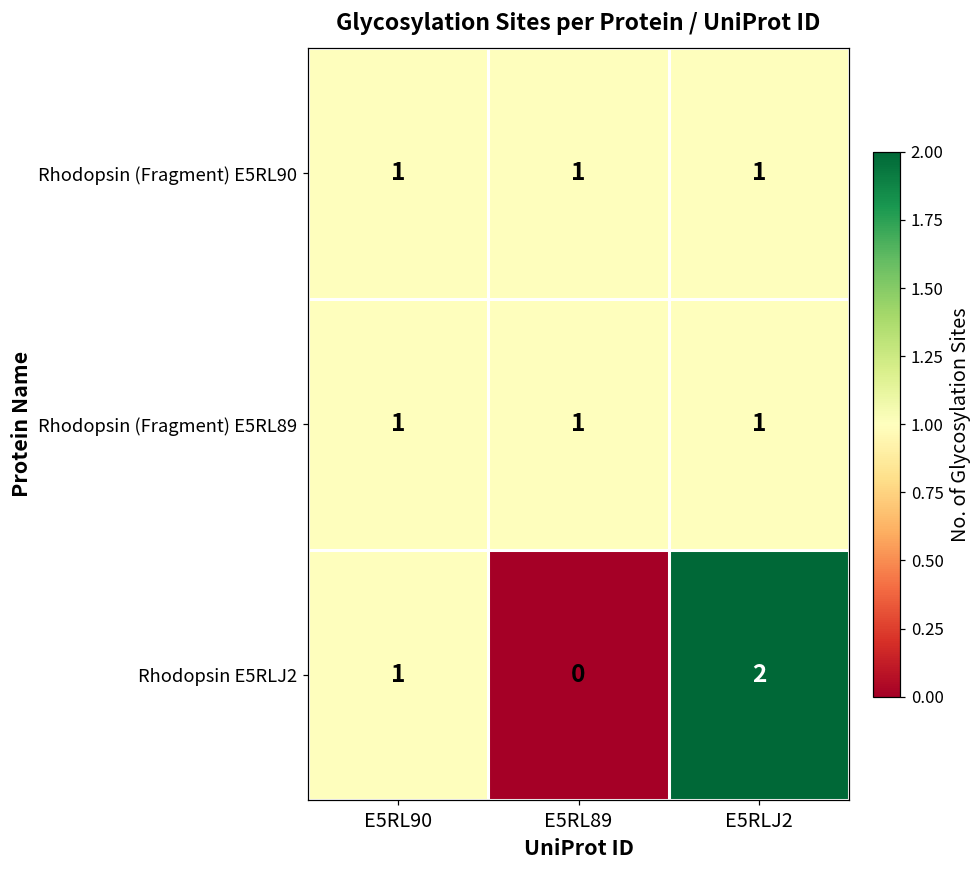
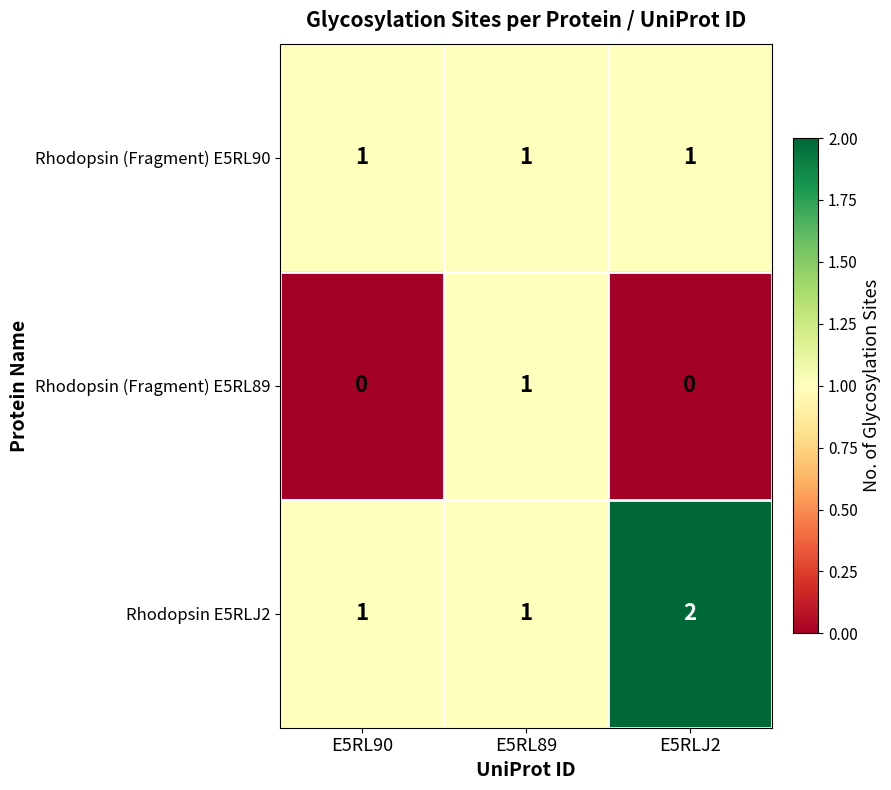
  {
    "Rhodopsin (Fragment) E5RL90": {
      "E5RL90": 1,
      "E5RL89": 1,
      "E5RLJ2": 1
    },
    "Rhodopsin (Fragment) E5RL89": {
-     "E5RL90": 1,
+     "E5RL90": 0,
      "E5RL89": 1,
-     "E5RLJ2": 1
+     "E5RLJ2": 0
    },
    "Rhodopsin E5RLJ2": {
      "E5RL90": 1,
-     "E5RL89": 0,
+     "E5RL89": 1,
      "E5RLJ2": 2
    }
  }
